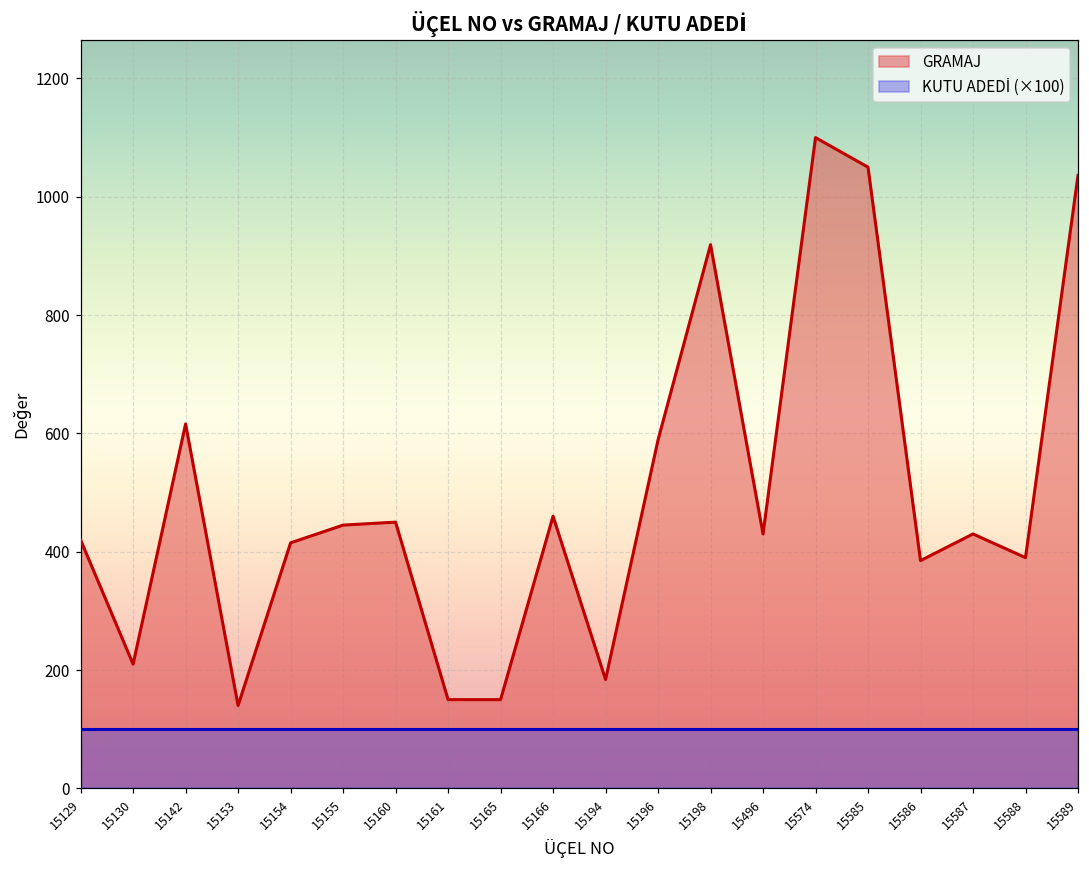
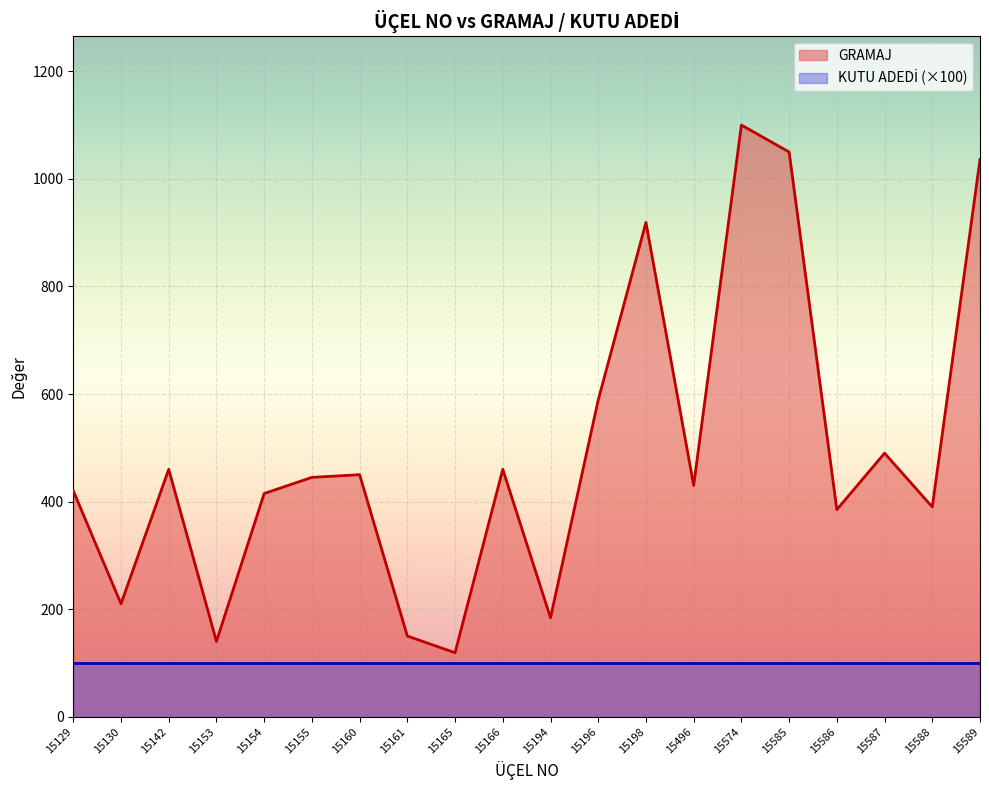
  {
    "GRAMAJ": {
      "15129": 420,
      "15130": 210,
-     "15142": 620,
+     "15142": 460,
      "15153": 140,
      "15154": 420,
      "15155": 450,
      "15160": 450,
      "15161": 150,
-     "15165": 150,
+     "15165": 120,
      "15166": 460,
      "15194": 180,
      "15196": 590,
      "15198": 920,
      "15496": 430,
      "15574": 1100,
      "15585": 1050,
      "15586": 390,
-     "15587": 430,
+     "15587": 490,
      "15588": 390,
      "15589": 1040
    },
    "KUTU ADEDİ (×100)": {
      "15129": 100,
      "15130": 100,
      "15142": 100,
      "15153": 100,
      "15154": 100,
      "15155": 100,
      "15160": 100,
      "15161": 100,
      "15165": 100,
      "15166": 100,
      "15194": 100,
      "15196": 100,
      "15198": 100,
      "15496": 100,
      "15574": 100,
      "15585": 100,
      "15586": 100,
      "15587": 100,
      "15588": 100,
      "15589": 100
    }
  }
